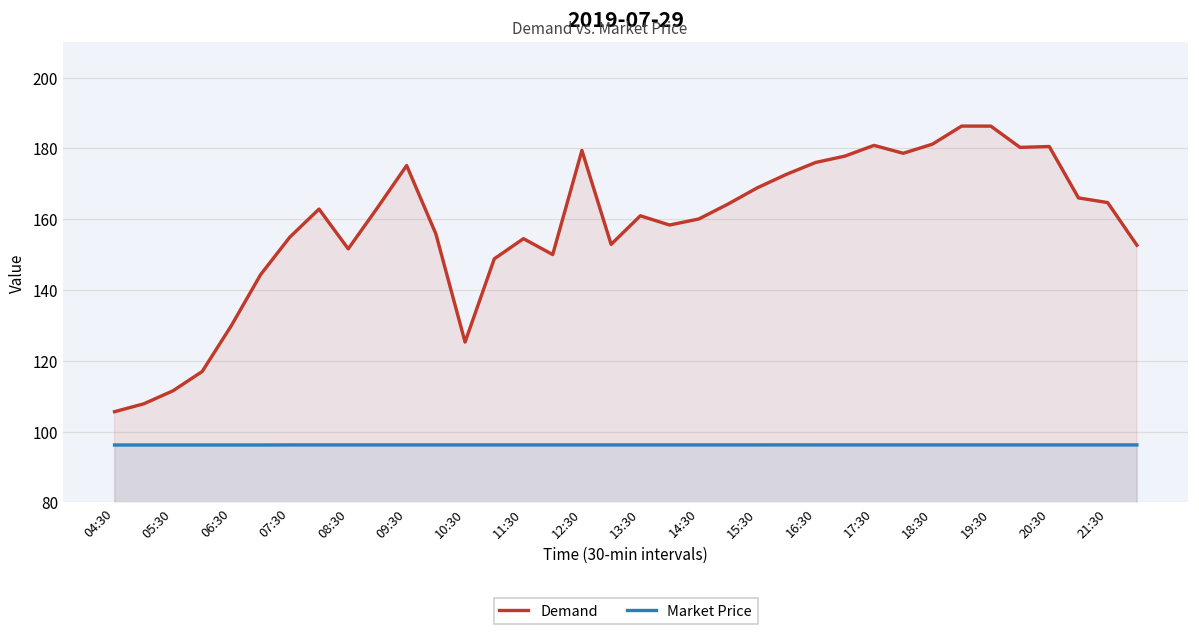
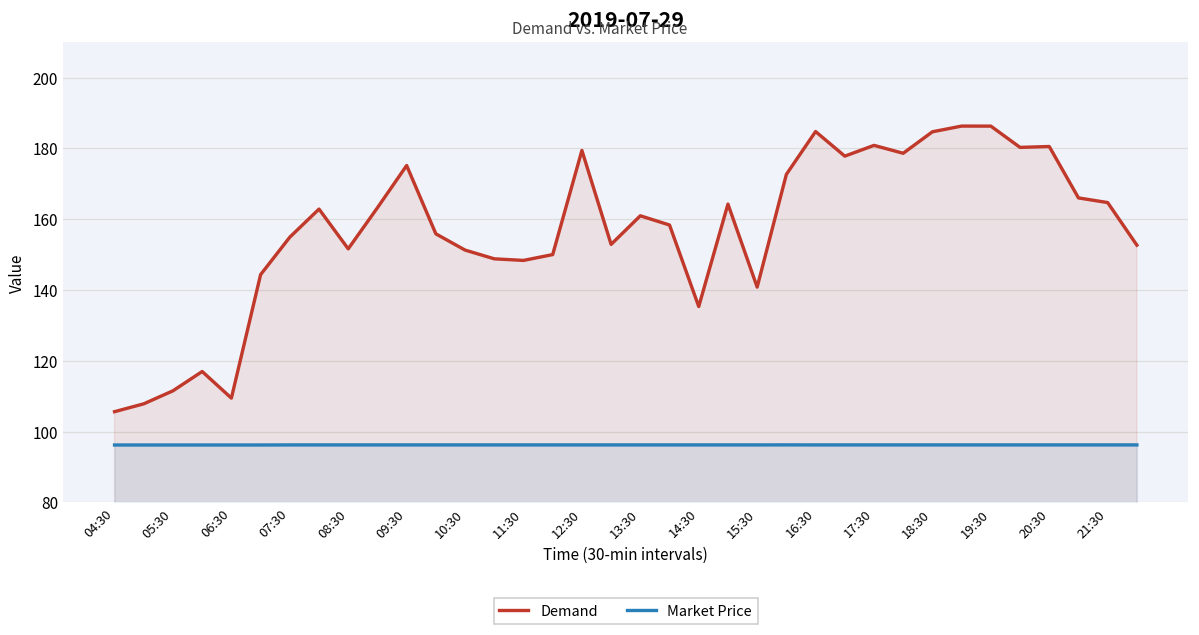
  {
    "Demand": {
      "04:30": 106,
      "05:30": 112,
-     "06:30": 130,
+     "06:30": 109,
      "07:30": 155,
      "08:30": 152,
      "09:30": 175,
-     "10:30": 125,
-     "11:30": 155,
+     "10:30": 151,
+     "11:30": 148,
      "12:30": 179,
      "13:30": 161,
-     "14:30": 160,
-     "15:30": 169,
-     "16:30": 176,
+     "14:30": 135,
+     "15:30": 141,
+     "16:30": 185,
      "17:30": 181,
-     "18:30": 181,
+     "18:30": 185,
      "19:30": 186,
      "20:30": 181,
      "21:30": 165
    },
    "Market Price": {
      "04:30": 96,
      "05:30": 96,
      "06:30": 96,
      "07:30": 96,
      "08:30": 96,
      "09:30": 96,
      "10:30": 96,
      "11:30": 96,
      "12:30": 96,
      "13:30": 96,
      "14:30": 96,
      "15:30": 96,
      "16:30": 96,
      "17:30": 96,
      "18:30": 96,
      "19:30": 96,
      "20:30": 96,
      "21:30": 96
    }
  }
